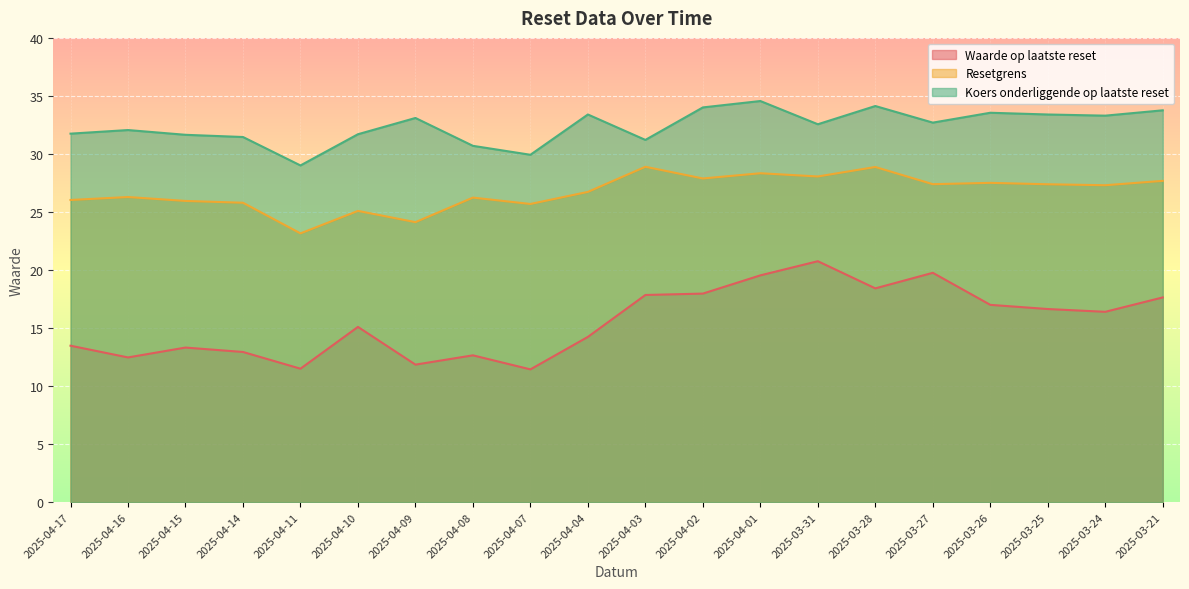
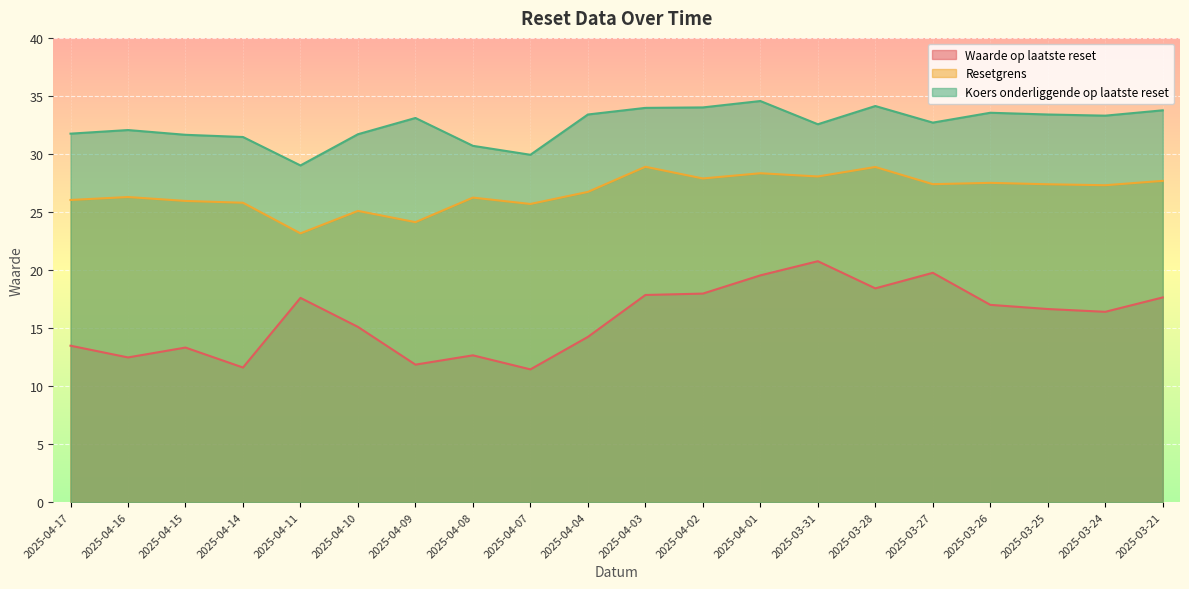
  {
    "Waarde op laatste reset": {
      "2025-04-17": 13.5,
      "2025-04-16": 12.5,
      "2025-04-15": 13.3,
-     "2025-04-14": 12.9,
-     "2025-04-11": 11.5,
+     "2025-04-14": 11.6,
+     "2025-04-11": 17.6,
      "2025-04-10": 15.1,
      "2025-04-09": 11.9,
      "2025-04-08": 12.7,
      "2025-04-07": 11.4,
      "2025-04-04": 14.2,
      "2025-04-03": 17.9,
      "2025-04-02": 18.0,
      "2025-04-01": 19.5,
      "2025-03-31": 20.8,
      "2025-03-28": 18.4,
      "2025-03-27": 19.8,
      "2025-03-26": 17.0,
      "2025-03-25": 16.6,
      "2025-03-24": 16.4,
      "2025-03-21": 17.6
    },
    "Resetgrens": {
      "2025-04-17": 26.0,
      "2025-04-16": 26.3,
      "2025-04-15": 26.0,
      "2025-04-14": 25.8,
      "2025-04-11": 23.2,
      "2025-04-10": 25.1,
      "2025-04-09": 24.1,
      "2025-04-08": 26.2,
      "2025-04-07": 25.7,
      "2025-04-04": 26.7,
      "2025-04-03": 28.9,
      "2025-04-02": 27.9,
      "2025-04-01": 28.3,
      "2025-03-31": 28.1,
      "2025-03-28": 28.9,
      "2025-03-27": 27.4,
      "2025-03-26": 27.5,
      "2025-03-25": 27.4,
      "2025-03-24": 27.3,
      "2025-03-21": 27.7
    },
    "Koers onderliggende op laatste reset": {
      "2025-04-17": 31.8,
      "2025-04-16": 32.1,
      "2025-04-15": 31.7,
      "2025-04-14": 31.5,
      "2025-04-11": 29.0,
      "2025-04-10": 31.7,
      "2025-04-09": 33.1,
      "2025-04-08": 30.7,
      "2025-04-07": 29.9,
      "2025-04-04": 33.4,
-     "2025-04-03": 31.2,
+     "2025-04-03": 34.0,
      "2025-04-02": 34.0,
      "2025-04-01": 34.6,
      "2025-03-31": 32.6,
      "2025-03-28": 34.1,
      "2025-03-27": 32.7,
      "2025-03-26": 33.6,
      "2025-03-25": 33.4,
      "2025-03-24": 33.3,
      "2025-03-21": 33.8
    }
  }
